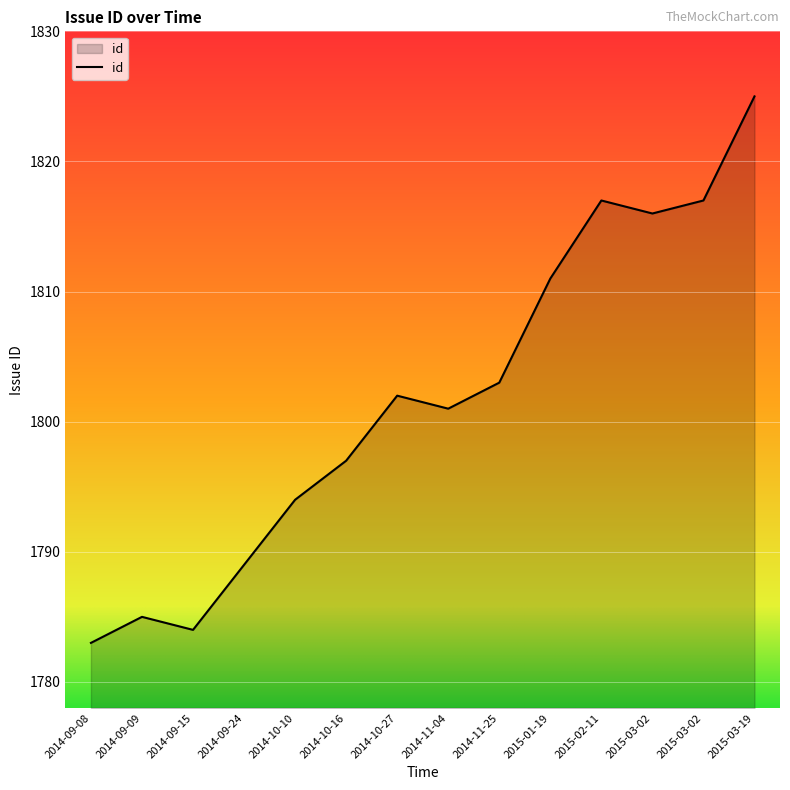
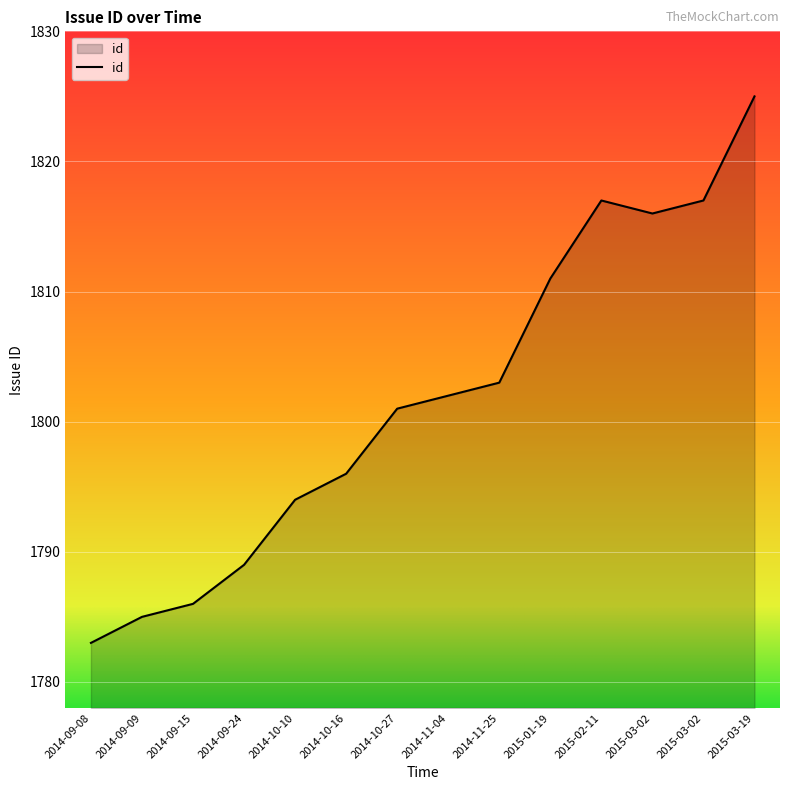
  {
    "2014-09-08": 1783,
    "2014-09-09": 1785,
-   "2014-09-15": 1784,
+   "2014-09-15": 1786,
    "2014-09-24": 1789,
    "2014-10-10": 1794,
-   "2014-10-16": 1797,
-   "2014-10-27": 1802,
-   "2014-11-04": 1801,
+   "2014-10-16": 1796,
+   "2014-10-27": 1801,
+   "2014-11-04": 1802,
    "2014-11-25": 1803,
    "2015-01-19": 1811,
    "2015-02-11": 1817,
    "2015-03-19": 1825
  }
